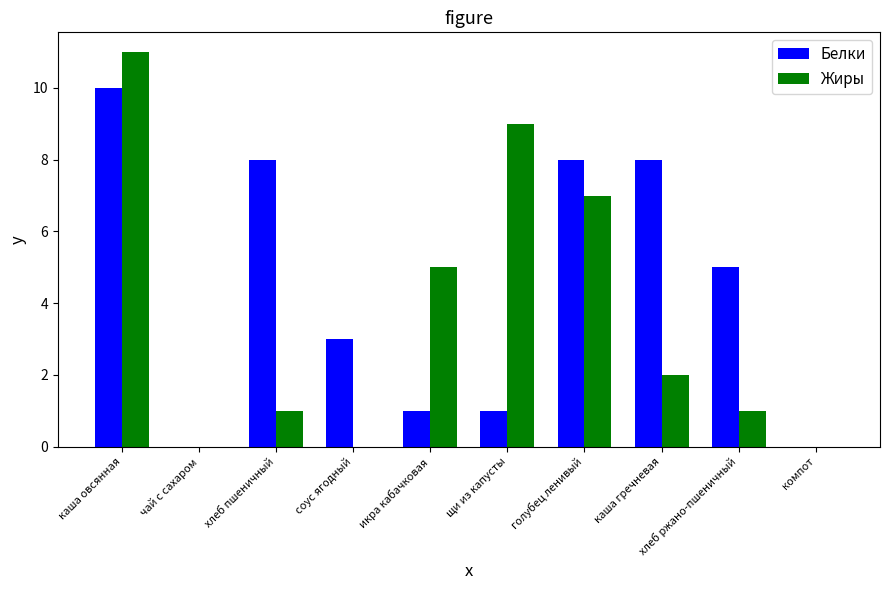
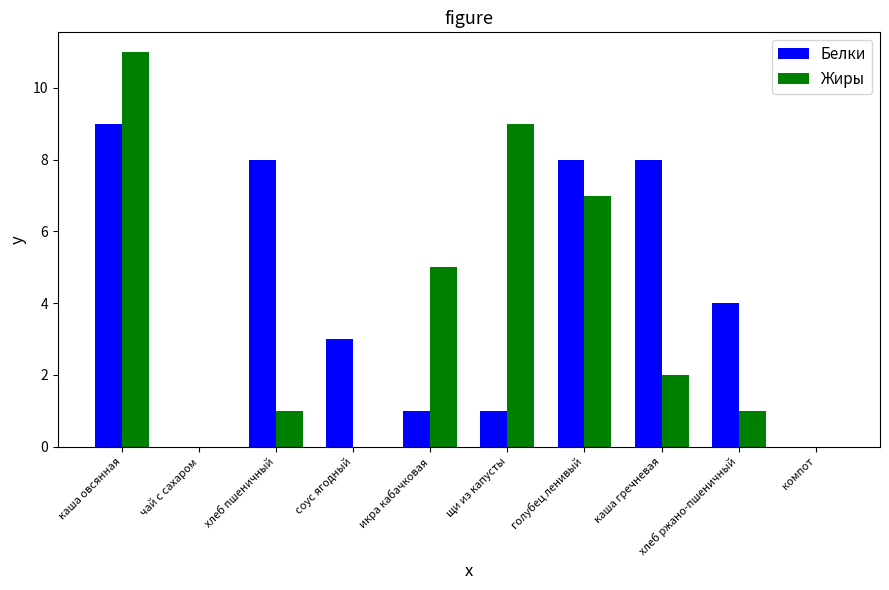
  {
    "Белки": {
-     "каша овсянная": 10,
+     "каша овсянная": 9,
      "чай с сахаром": 0,
      "хлеб пшеничный": 8,
      "соус ягодный": 3,
      "икра кабачковая": 1,
      "щи из капусты": 1,
      "голубец ленивый": 8,
      "каша гречневая": 8,
-     "хлеб ржано-пшеничный": 5,
+     "хлеб ржано-пшеничный": 4,
      "компот": 0
    },
    "Жиры": {
      "каша овсянная": 11,
      "чай с сахаром": 0,
      "хлеб пшеничный": 1,
      "соус ягодный": 0,
      "икра кабачковая": 5,
      "щи из капусты": 9,
      "голубец ленивый": 7,
      "каша гречневая": 2,
      "хлеб ржано-пшеничный": 1,
      "компот": 0
    }
  }
